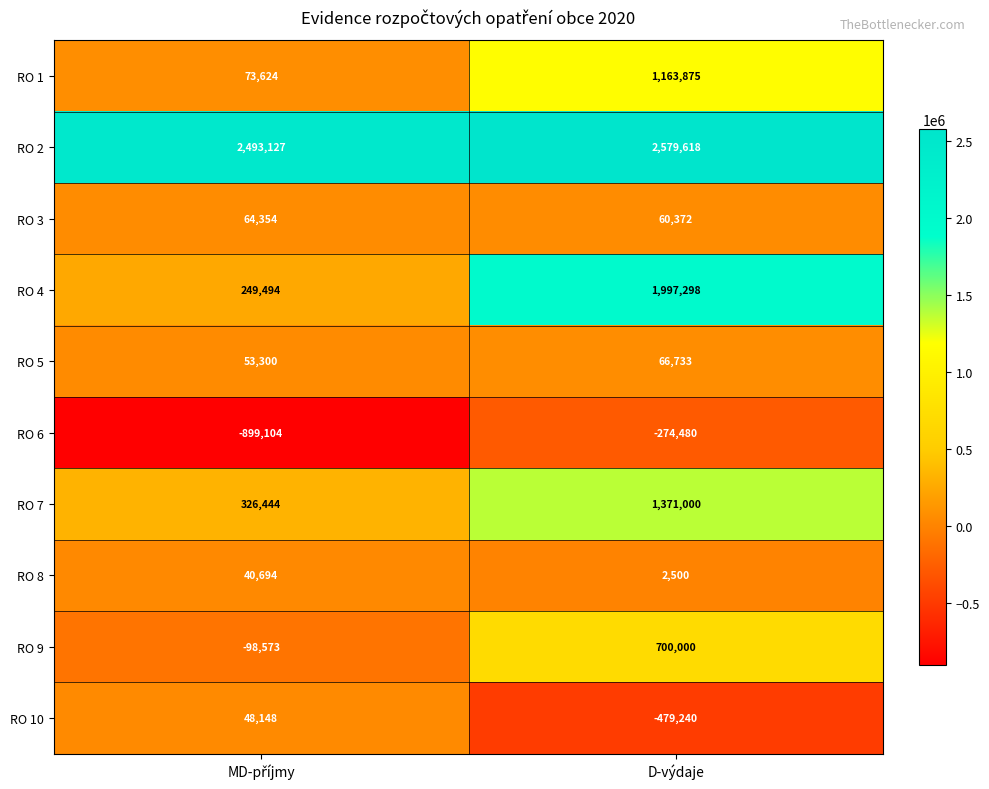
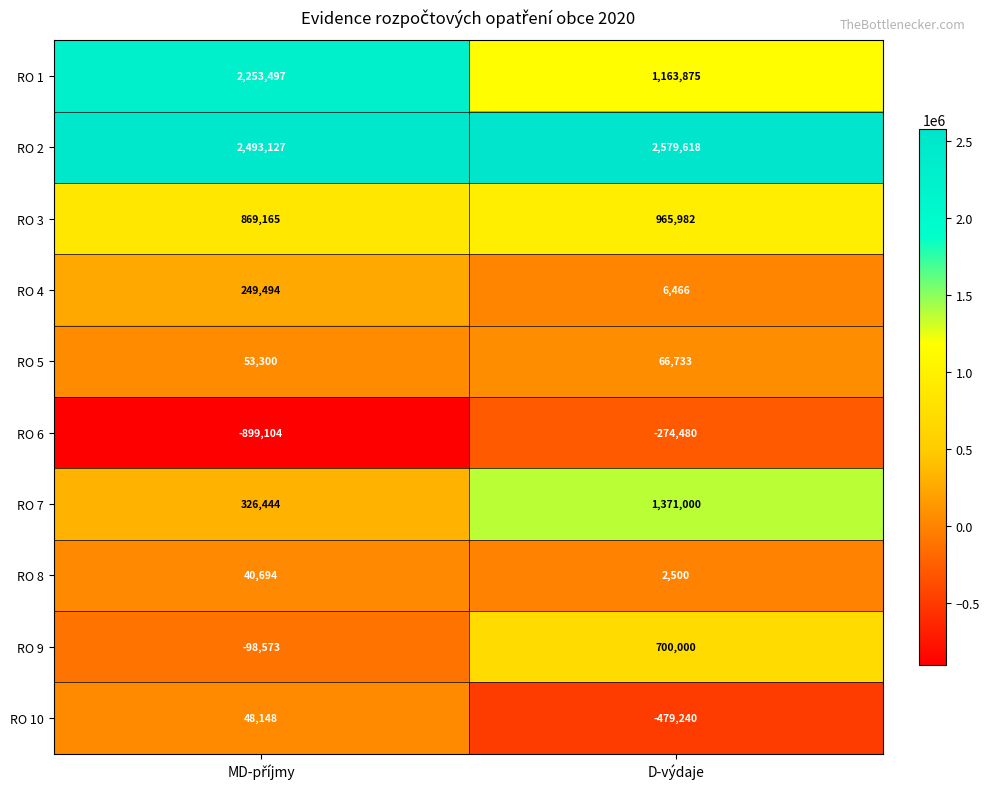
  {
    "RO 1": {
-     "MD-příjmy": "73,624",
+     "MD-příjmy": "2,253,497",
      "D-výdaje": "1,163,875"
    },
    "RO 2": {
      "MD-příjmy": "2,493,127",
      "D-výdaje": "2,579,618"
    },
    "RO 3": {
-     "MD-příjmy": "64,354",
-     "D-výdaje": "60,372"
+     "MD-příjmy": "869,165",
+     "D-výdaje": "965,982"
    },
    "RO 4": {
      "MD-příjmy": "249,494",
-     "D-výdaje": "1,997,298"
+     "D-výdaje": "6,466"
    },
    "RO 5": {
      "MD-příjmy": "53,300",
      "D-výdaje": "66,733"
    },
    "RO 6": {
      "MD-příjmy": "-899,104",
      "D-výdaje": "-274,480"
    },
    "RO 7": {
      "MD-příjmy": "326,444",
      "D-výdaje": "1,371,000"
    },
    "RO 8": {
      "MD-příjmy": "40,694",
      "D-výdaje": "2,500"
    },
    "RO 9": {
      "MD-příjmy": "-98,573",
      "D-výdaje": "700,000"
    },
    "RO 10": {
      "MD-příjmy": "48,148",
      "D-výdaje": "-479,240"
    }
  }
